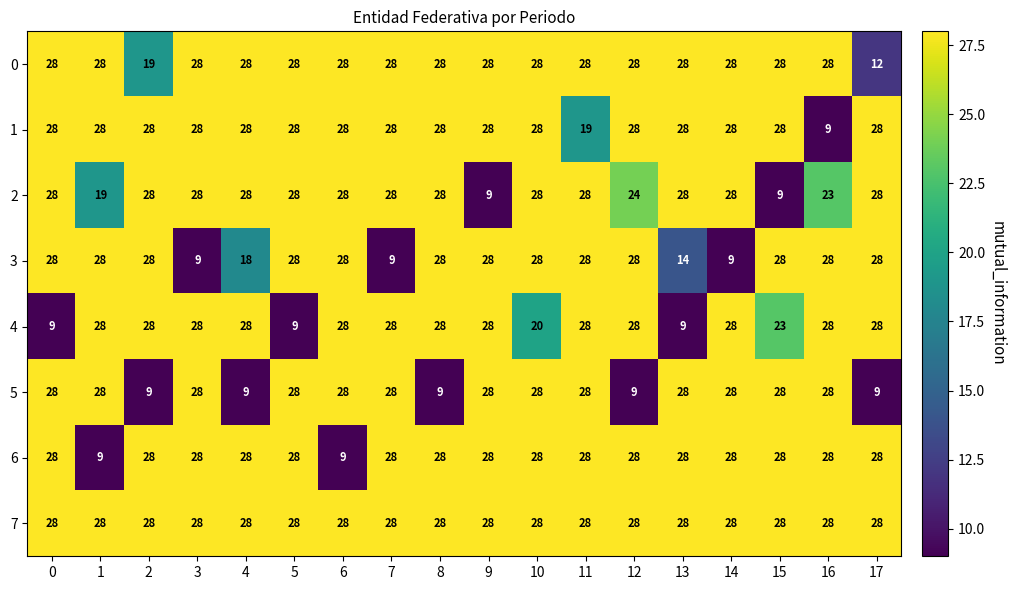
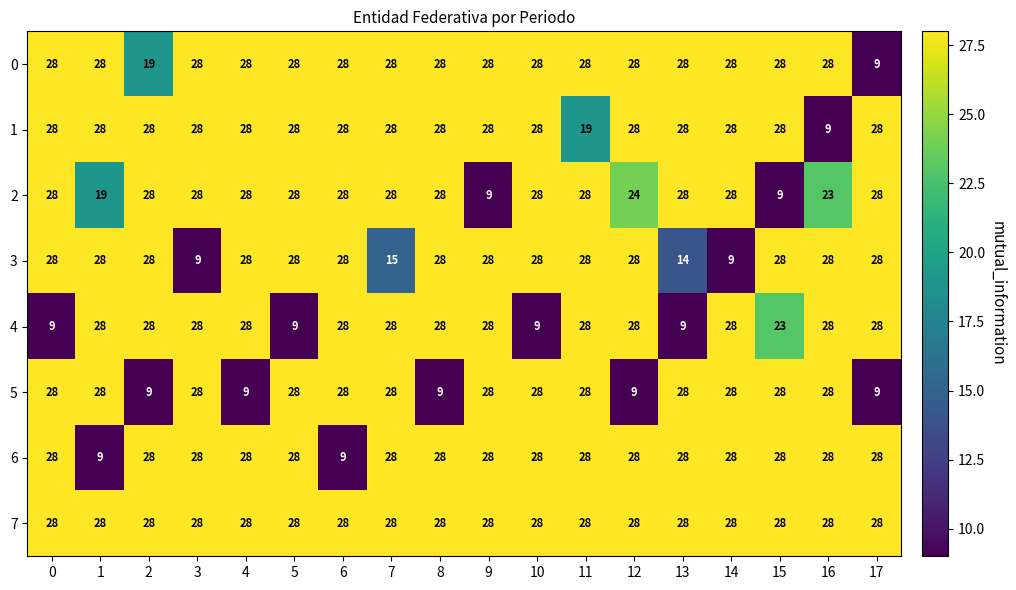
  {
    "0": {
      "0": 28,
      "1": 28,
      "2": 19,
      "3": 28,
      "4": 28,
      "5": 28,
      "6": 28,
      "7": 28,
      "8": 28,
      "9": 28,
      "10": 28,
      "11": 28,
      "12": 28,
      "13": 28,
      "14": 28,
      "15": 28,
      "16": 28,
-     "17": 12
+     "17": 9
    },
    "1": {
      "0": 28,
      "1": 28,
      "2": 28,
      "3": 28,
      "4": 28,
      "5": 28,
      "6": 28,
      "7": 28,
      "8": 28,
      "9": 28,
      "10": 28,
      "11": 19,
      "12": 28,
      "13": 28,
      "14": 28,
      "15": 28,
      "16": 9,
      "17": 28
    },
    "2": {
      "0": 28,
      "1": 19,
      "2": 28,
      "3": 28,
      "4": 28,
      "5": 28,
      "6": 28,
      "7": 28,
      "8": 28,
      "9": 9,
      "10": 28,
      "11": 28,
      "12": 24,
      "13": 28,
      "14": 28,
      "15": 9,
      "16": 23,
      "17": 28
    },
    "3": {
      "0": 28,
      "1": 28,
      "2": 28,
      "3": 9,
-     "4": 18,
+     "4": 28,
      "5": 28,
      "6": 28,
-     "7": 9,
+     "7": 15,
      "8": 28,
      "9": 28,
      "10": 28,
      "11": 28,
      "12": 28,
      "13": 14,
      "14": 9,
      "15": 28,
      "16": 28,
      "17": 28
    },
    "4": {
      "0": 9,
      "1": 28,
      "2": 28,
      "3": 28,
      "4": 28,
      "5": 9,
      "6": 28,
      "7": 28,
      "8": 28,
      "9": 28,
-     "10": 20,
+     "10": 9,
      "11": 28,
      "12": 28,
      "13": 9,
      "14": 28,
      "15": 23,
      "16": 28,
      "17": 28
    },
    "5": {
      "0": 28,
      "1": 28,
      "2": 9,
      "3": 28,
      "4": 9,
      "5": 28,
      "6": 28,
      "7": 28,
      "8": 9,
      "9": 28,
      "10": 28,
      "11": 28,
      "12": 9,
      "13": 28,
      "14": 28,
      "15": 28,
      "16": 28,
      "17": 9
    },
    "6": {
      "0": 28,
      "1": 9,
      "2": 28,
      "3": 28,
      "4": 28,
      "5": 28,
      "6": 9,
      "7": 28,
      "8": 28,
      "9": 28,
      "10": 28,
      "11": 28,
      "12": 28,
      "13": 28,
      "14": 28,
      "15": 28,
      "16": 28,
      "17": 28
    },
    "7": {
      "0": 28,
      "1": 28,
      "2": 28,
      "3": 28,
      "4": 28,
      "5": 28,
      "6": 28,
      "7": 28,
      "8": 28,
      "9": 28,
      "10": 28,
      "11": 28,
      "12": 28,
      "13": 28,
      "14": 28,
      "15": 28,
      "16": 28,
      "17": 28
    }
  }
